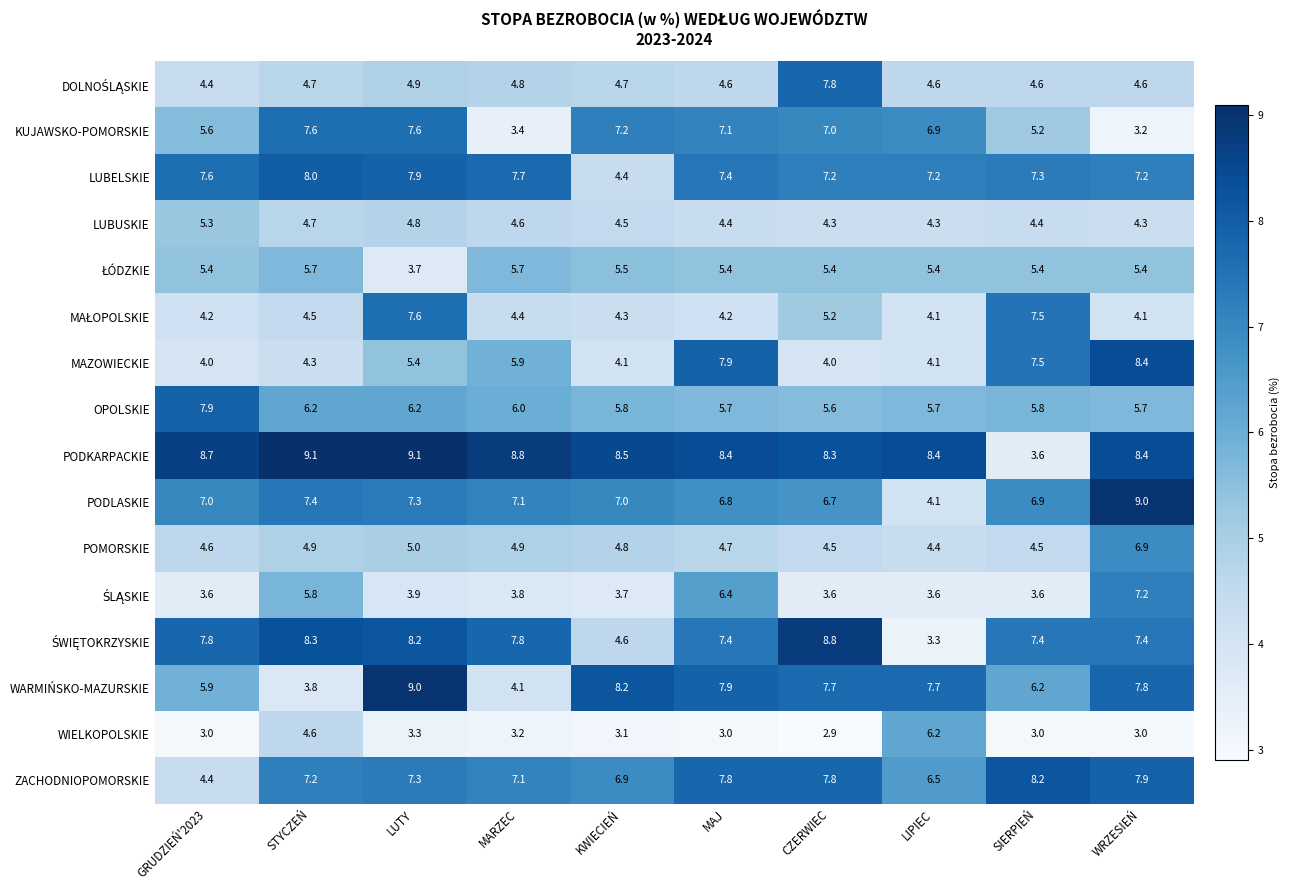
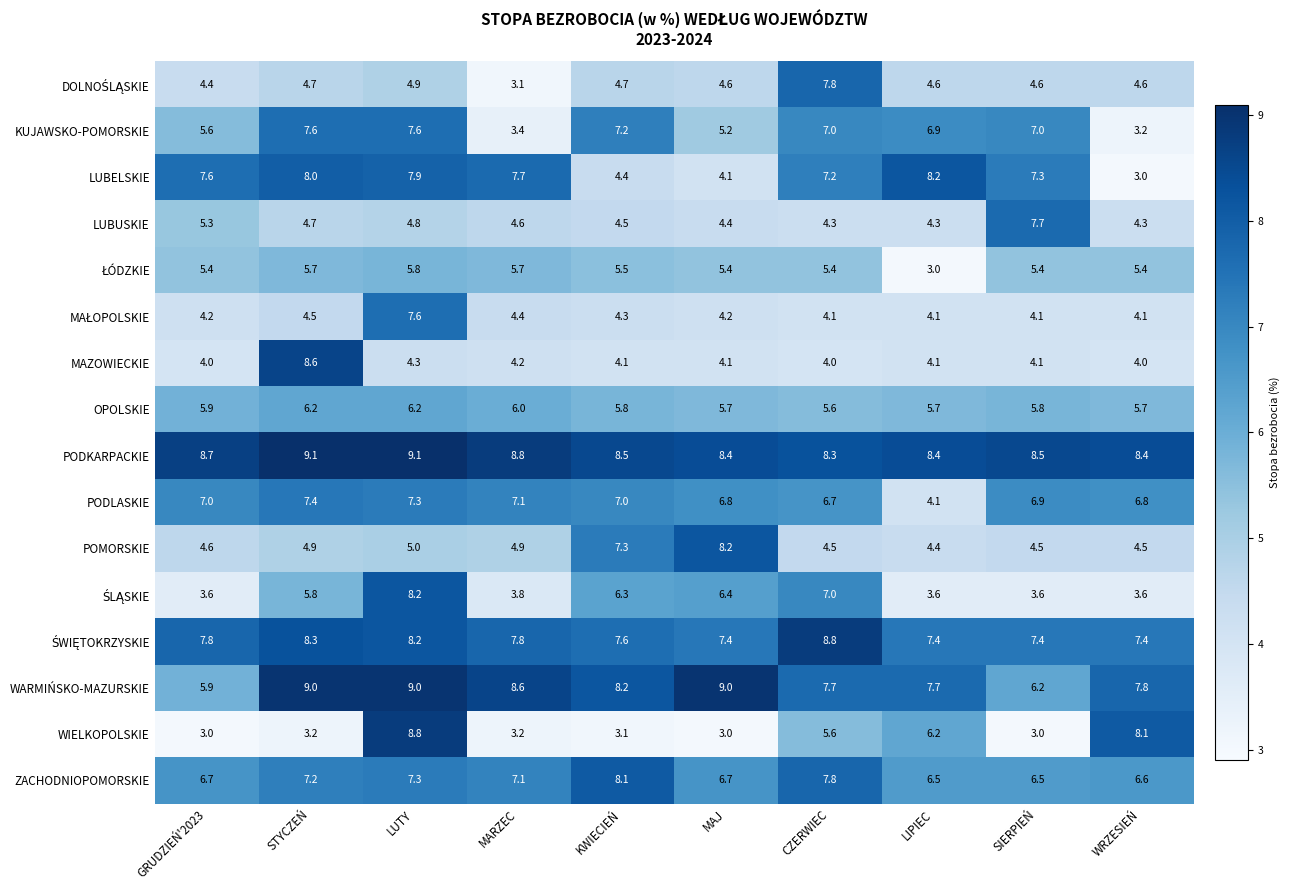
  {
    "DOLNOŚLĄSKIE": {
      "GRUDZIEŃ'2023": 4.4,
      "STYCZEŃ": 4.7,
      "LUTY": 4.9,
-     "MARZEC": 4.8,
+     "MARZEC": 3.1,
      "KWIECIEŃ": 4.7,
      "MAJ": 4.6,
      "CZERWIEC": 7.8,
      "LIPIEC": 4.6,
      "SIERPIEŃ": 4.6,
      "WRZESIEŃ": 4.6
    },
    "KUJAWSKO-POMORSKIE": {
      "GRUDZIEŃ'2023": 5.6,
      "STYCZEŃ": 7.6,
      "LUTY": 7.6,
      "MARZEC": 3.4,
      "KWIECIEŃ": 7.2,
-     "MAJ": 7.1,
+     "MAJ": 5.2,
      "CZERWIEC": 7.0,
      "LIPIEC": 6.9,
-     "SIERPIEŃ": 5.2,
+     "SIERPIEŃ": 7.0,
      "WRZESIEŃ": 3.2
    },
    "LUBELSKIE": {
      "GRUDZIEŃ'2023": 7.6,
      "STYCZEŃ": 8.0,
      "LUTY": 7.9,
      "MARZEC": 7.7,
      "KWIECIEŃ": 4.4,
-     "MAJ": 7.4,
+     "MAJ": 4.1,
      "CZERWIEC": 7.2,
-     "LIPIEC": 7.2,
+     "LIPIEC": 8.2,
      "SIERPIEŃ": 7.3,
-     "WRZESIEŃ": 7.2
+     "WRZESIEŃ": 3.0
    },
    "LUBUSKIE": {
      "GRUDZIEŃ'2023": 5.3,
      "STYCZEŃ": 4.7,
      "LUTY": 4.8,
      "MARZEC": 4.6,
      "KWIECIEŃ": 4.5,
      "MAJ": 4.4,
      "CZERWIEC": 4.3,
      "LIPIEC": 4.3,
-     "SIERPIEŃ": 4.4,
+     "SIERPIEŃ": 7.7,
      "WRZESIEŃ": 4.3
    },
    "ŁÓDZKIE": {
      "GRUDZIEŃ'2023": 5.4,
      "STYCZEŃ": 5.7,
-     "LUTY": 3.7,
+     "LUTY": 5.8,
      "MARZEC": 5.7,
      "KWIECIEŃ": 5.5,
      "MAJ": 5.4,
      "CZERWIEC": 5.4,
-     "LIPIEC": 5.4,
+     "LIPIEC": 3.0,
      "SIERPIEŃ": 5.4,
      "WRZESIEŃ": 5.4
    },
    "MAŁOPOLSKIE": {
      "GRUDZIEŃ'2023": 4.2,
      "STYCZEŃ": 4.5,
      "LUTY": 7.6,
      "MARZEC": 4.4,
      "KWIECIEŃ": 4.3,
      "MAJ": 4.2,
-     "CZERWIEC": 5.2,
+     "CZERWIEC": 4.1,
      "LIPIEC": 4.1,
-     "SIERPIEŃ": 7.5,
+     "SIERPIEŃ": 4.1,
      "WRZESIEŃ": 4.1
    },
    "MAZOWIECKIE": {
      "GRUDZIEŃ'2023": 4.0,
-     "STYCZEŃ": 4.3,
-     "LUTY": 5.4,
-     "MARZEC": 5.9,
+     "STYCZEŃ": 8.6,
+     "LUTY": 4.3,
+     "MARZEC": 4.2,
      "KWIECIEŃ": 4.1,
-     "MAJ": 7.9,
+     "MAJ": 4.1,
      "CZERWIEC": 4.0,
      "LIPIEC": 4.1,
-     "SIERPIEŃ": 7.5,
-     "WRZESIEŃ": 8.4
+     "SIERPIEŃ": 4.1,
+     "WRZESIEŃ": 4.0
    },
    "OPOLSKIE": {
-     "GRUDZIEŃ'2023": 7.9,
+     "GRUDZIEŃ'2023": 5.9,
      "STYCZEŃ": 6.2,
      "LUTY": 6.2,
      "MARZEC": 6.0,
      "KWIECIEŃ": 5.8,
      "MAJ": 5.7,
      "CZERWIEC": 5.6,
      "LIPIEC": 5.7,
      "SIERPIEŃ": 5.8,
      "WRZESIEŃ": 5.7
    },
    "PODKARPACKIE": {
      "GRUDZIEŃ'2023": 8.7,
      "STYCZEŃ": 9.1,
      "LUTY": 9.1,
      "MARZEC": 8.8,
      "KWIECIEŃ": 8.5,
      "MAJ": 8.4,
      "CZERWIEC": 8.3,
      "LIPIEC": 8.4,
-     "SIERPIEŃ": 3.6,
+     "SIERPIEŃ": 8.5,
      "WRZESIEŃ": 8.4
    },
    "PODLASKIE": {
      "GRUDZIEŃ'2023": 7.0,
      "STYCZEŃ": 7.4,
      "LUTY": 7.3,
      "MARZEC": 7.1,
      "KWIECIEŃ": 7.0,
      "MAJ": 6.8,
      "CZERWIEC": 6.7,
      "LIPIEC": 4.1,
      "SIERPIEŃ": 6.9,
-     "WRZESIEŃ": 9.0
+     "WRZESIEŃ": 6.8
    },
    "POMORSKIE": {
      "GRUDZIEŃ'2023": 4.6,
      "STYCZEŃ": 4.9,
      "LUTY": 5.0,
      "MARZEC": 4.9,
-     "KWIECIEŃ": 4.8,
-     "MAJ": 4.7,
+     "KWIECIEŃ": 7.3,
+     "MAJ": 8.2,
      "CZERWIEC": 4.5,
      "LIPIEC": 4.4,
      "SIERPIEŃ": 4.5,
-     "WRZESIEŃ": 6.9
+     "WRZESIEŃ": 4.5
    },
    "ŚLĄSKIE": {
      "GRUDZIEŃ'2023": 3.6,
      "STYCZEŃ": 5.8,
-     "LUTY": 3.9,
+     "LUTY": 8.2,
      "MARZEC": 3.8,
-     "KWIECIEŃ": 3.7,
+     "KWIECIEŃ": 6.3,
      "MAJ": 6.4,
-     "CZERWIEC": 3.6,
+     "CZERWIEC": 7.0,
      "LIPIEC": 3.6,
      "SIERPIEŃ": 3.6,
-     "WRZESIEŃ": 7.2
+     "WRZESIEŃ": 3.6
    },
    "ŚWIĘTOKRZYSKIE": {
      "GRUDZIEŃ'2023": 7.8,
      "STYCZEŃ": 8.3,
      "LUTY": 8.2,
      "MARZEC": 7.8,
-     "KWIECIEŃ": 4.6,
+     "KWIECIEŃ": 7.6,
      "MAJ": 7.4,
      "CZERWIEC": 8.8,
-     "LIPIEC": 3.3,
+     "LIPIEC": 7.4,
      "SIERPIEŃ": 7.4,
      "WRZESIEŃ": 7.4
    },
    "WARMIŃSKO-MAZURSKIE": {
      "GRUDZIEŃ'2023": 5.9,
-     "STYCZEŃ": 3.8,
+     "STYCZEŃ": 9.0,
      "LUTY": 9.0,
-     "MARZEC": 4.1,
+     "MARZEC": 8.6,
      "KWIECIEŃ": 8.2,
-     "MAJ": 7.9,
+     "MAJ": 9.0,
      "CZERWIEC": 7.7,
      "LIPIEC": 7.7,
      "SIERPIEŃ": 6.2,
      "WRZESIEŃ": 7.8
    },
    "WIELKOPOLSKIE": {
      "GRUDZIEŃ'2023": 3.0,
-     "STYCZEŃ": 4.6,
-     "LUTY": 3.3,
+     "STYCZEŃ": 3.2,
+     "LUTY": 8.8,
      "MARZEC": 3.2,
      "KWIECIEŃ": 3.1,
      "MAJ": 3.0,
-     "CZERWIEC": 2.9,
+     "CZERWIEC": 5.6,
      "LIPIEC": 6.2,
      "SIERPIEŃ": 3.0,
-     "WRZESIEŃ": 3.0
+     "WRZESIEŃ": 8.1
    },
    "ZACHODNIOPOMORSKIE": {
-     "GRUDZIEŃ'2023": 4.4,
+     "GRUDZIEŃ'2023": 6.7,
      "STYCZEŃ": 7.2,
      "LUTY": 7.3,
      "MARZEC": 7.1,
-     "KWIECIEŃ": 6.9,
-     "MAJ": 7.8,
+     "KWIECIEŃ": 8.1,
+     "MAJ": 6.7,
      "CZERWIEC": 7.8,
      "LIPIEC": 6.5,
-     "SIERPIEŃ": 8.2,
-     "WRZESIEŃ": 7.9
+     "SIERPIEŃ": 6.5,
+     "WRZESIEŃ": 6.6
    }
  }
